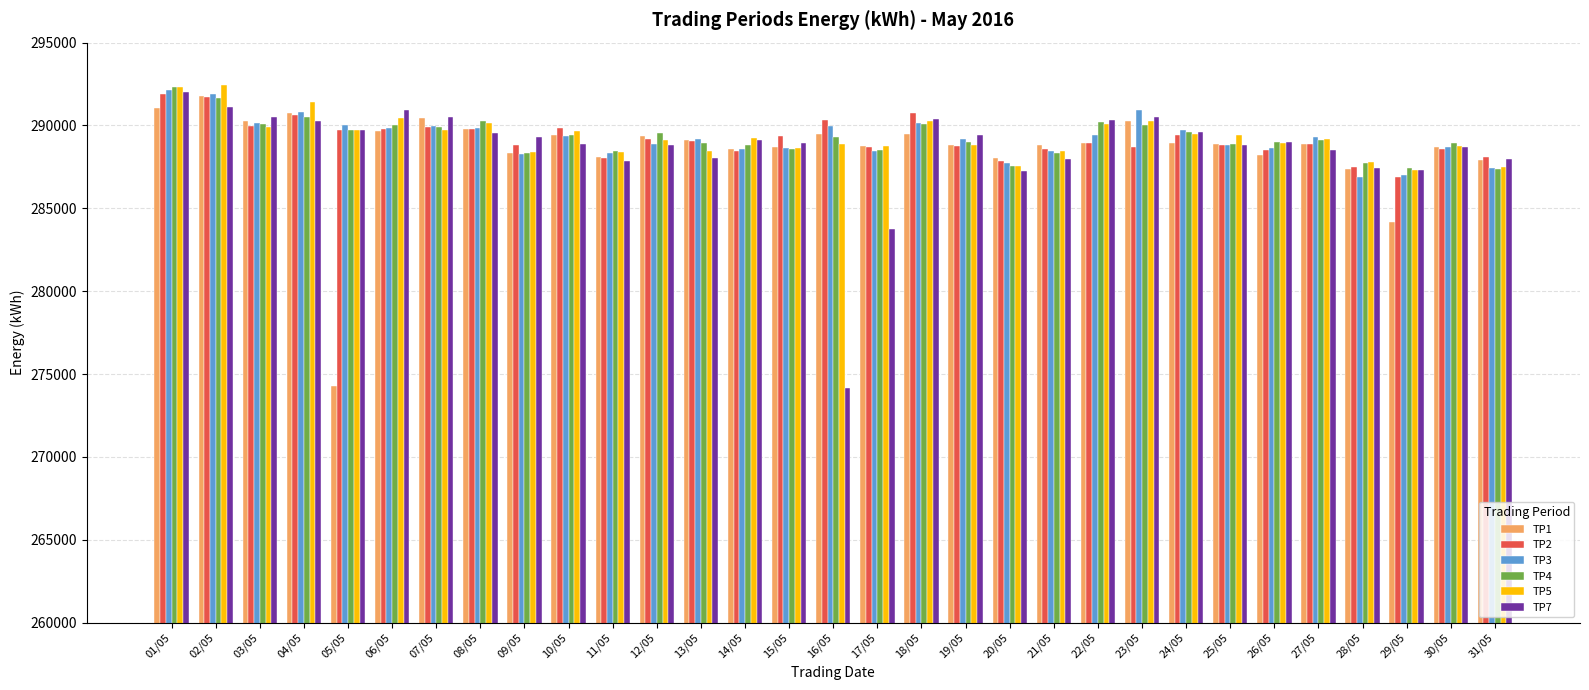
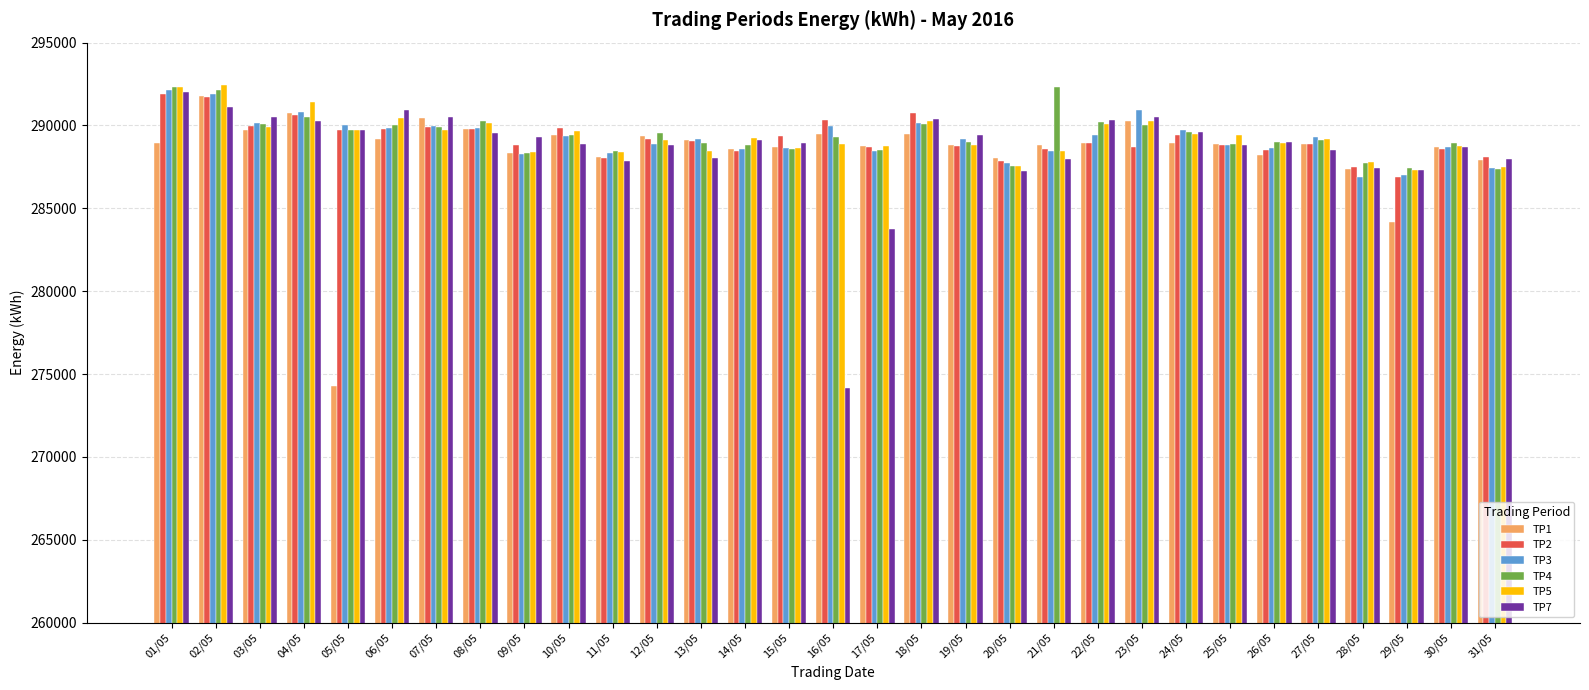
  {
    "TP1": {
-     "01/05": 291100,
+     "01/05": 288900,
      "02/05": 291800,
-     "03/05": 290300,
+     "03/05": 289700,
      "04/05": 290800,
      "05/05": 274300,
-     "06/05": 289700,
+     "06/05": 289200,
      "07/05": 290400,
      "08/05": 289800,
      "09/05": 288300,
      "10/05": 289500,
      "11/05": 288100,
      "12/05": 289400,
      "13/05": 289200,
      "14/05": 288600,
      "15/05": 288700,
      "16/05": 289500,
      "17/05": 288800,
      "18/05": 289500,
      "19/05": 288800,
      "20/05": 288100,
      "21/05": 288800,
      "22/05": 289000,
      "23/05": 290300,
      "24/05": 288900,
      "25/05": 288900,
      "26/05": 288200,
      "27/05": 288900,
      "28/05": 287300,
      "29/05": 284200,
      "30/05": 288700,
      "31/05": 287900
    },
    "TP2": {
      "01/05": 291900,
      "02/05": 291700,
      "03/05": 289900,
      "04/05": 290600,
      "05/05": 289700,
      "06/05": 289800,
      "07/05": 289900,
      "08/05": 289800,
      "09/05": 288800,
      "10/05": 289800,
      "11/05": 288100,
      "12/05": 289200,
      "13/05": 289100,
      "14/05": 288500,
      "15/05": 289400,
      "16/05": 290300,
      "17/05": 288700,
      "18/05": 290800,
      "19/05": 288800,
      "20/05": 287800,
      "21/05": 288600,
      "22/05": 289000,
      "23/05": 288700,
      "24/05": 289400,
      "25/05": 288800,
      "26/05": 288500,
      "27/05": 288900,
      "28/05": 287500,
      "29/05": 286900,
      "30/05": 288600,
      "31/05": 288100
    },
    "TP3": {
      "01/05": 292100,
      "02/05": 291900,
      "03/05": 290200,
      "04/05": 290800,
      "05/05": 290000,
      "06/05": 289800,
      "07/05": 290000,
      "08/05": 289900,
      "09/05": 288300,
      "10/05": 289400,
      "11/05": 288400,
      "12/05": 288900,
      "13/05": 289200,
      "14/05": 288600,
      "15/05": 288600,
      "16/05": 290000,
      "17/05": 288500,
      "18/05": 290100,
      "19/05": 289200,
      "20/05": 287700,
      "21/05": 288500,
      "22/05": 289400,
      "23/05": 291000,
      "24/05": 289700,
      "25/05": 288800,
      "26/05": 288600,
      "27/05": 289300,
      "28/05": 286900,
      "29/05": 287000,
      "30/05": 288700,
      "31/05": 287400
    },
    "TP4": {
      "01/05": 292300,
-     "02/05": 291600,
+     "02/05": 292200,
      "03/05": 290100,
      "04/05": 290500,
      "05/05": 289700,
      "06/05": 290100,
      "07/05": 289900,
      "08/05": 290300,
      "09/05": 288300,
      "10/05": 289500,
      "11/05": 288400,
      "12/05": 289500,
      "13/05": 288900,
      "14/05": 288800,
      "15/05": 288600,
      "16/05": 289300,
      "17/05": 288500,
      "18/05": 290100,
      "19/05": 289000,
      "20/05": 287600,
-     "21/05": 288400,
+     "21/05": 292300,
      "22/05": 290200,
      "23/05": 290000,
      "24/05": 289600,
      "25/05": 288900,
      "26/05": 289000,
      "27/05": 289100,
      "28/05": 287800,
      "29/05": 287500,
      "30/05": 288900,
      "31/05": 287400
    },
    "TP5": {
      "01/05": 292400,
      "02/05": 292500,
      "03/05": 289900,
      "04/05": 291400,
      "05/05": 289700,
      "06/05": 290500,
      "07/05": 289700,
      "08/05": 290200,
      "09/05": 288400,
      "10/05": 289700,
      "11/05": 288400,
      "12/05": 289100,
      "13/05": 288400,
      "14/05": 289300,
      "15/05": 288700,
      "16/05": 288900,
      "17/05": 288800,
      "18/05": 290300,
      "19/05": 288800,
      "20/05": 287500,
      "21/05": 288500,
      "22/05": 290100,
      "23/05": 290300,
      "24/05": 289500,
      "25/05": 289400,
      "26/05": 289000,
      "27/05": 289200,
      "28/05": 287800,
      "29/05": 287300,
      "30/05": 288700,
      "31/05": 287500
    },
    "TP7": {
      "01/05": 292000,
      "02/05": 291100,
      "03/05": 290500,
      "04/05": 290200,
      "05/05": 289700,
      "06/05": 290900,
      "07/05": 290500,
      "08/05": 289500,
      "09/05": 289300,
      "10/05": 288900,
      "11/05": 287900,
      "12/05": 288800,
      "13/05": 288100,
      "14/05": 289100,
      "15/05": 288900,
      "16/05": 274200,
      "17/05": 283700,
      "18/05": 290400,
      "19/05": 289400,
      "20/05": 287300,
      "21/05": 288000,
      "22/05": 290300,
      "23/05": 290500,
      "24/05": 289600,
      "25/05": 288800,
      "26/05": 289000,
      "27/05": 288500,
      "28/05": 287400,
      "29/05": 287300,
      "30/05": 288700,
      "31/05": 288000
    }
  }
